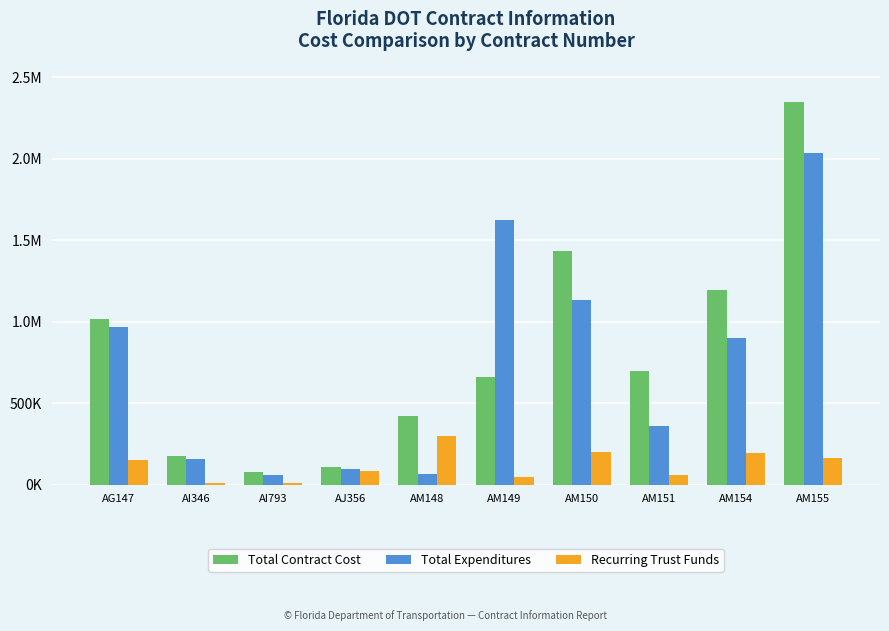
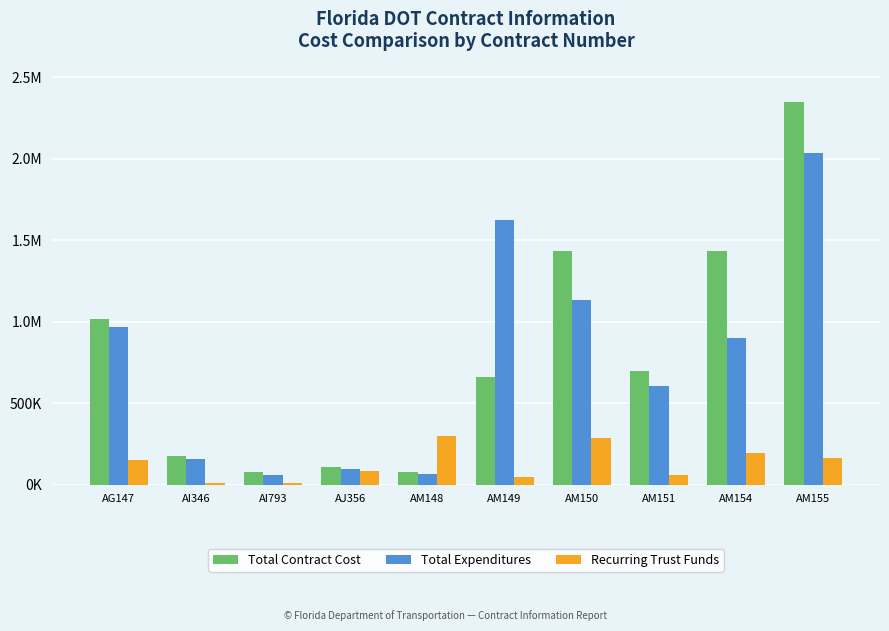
  {
    "Total Contract Cost": {
      "AG147": 1020000,
      "AI346": 180000,
      "AI793": 80000,
      "AJ356": 110000,
-     "AM148": 420000,
+     "AM148": 70000,
      "AM149": 660000,
      "AM150": 1430000,
      "AM151": 700000,
-     "AM154": 1190000,
+     "AM154": 1430000,
      "AM155": 2350000
    },
    "Total Expenditures": {
      "AG147": 970000,
      "AI346": 160000,
      "AI793": 60000,
      "AJ356": 90000,
      "AM148": 60000,
      "AM149": 1630000,
      "AM150": 1130000,
-     "AM151": 360000,
+     "AM151": 600000,
      "AM154": 900000,
      "AM155": 2040000
    },
    "Recurring Trust Funds": {
      "AG147": 150000,
      "AJ356": 80000,
      "AM148": 300000,
      "AM149": 50000,
-     "AM150": 200000,
+     "AM150": 290000,
      "AM151": 60000,
      "AM154": 190000,
      "AM155": 170000
    }
  }
